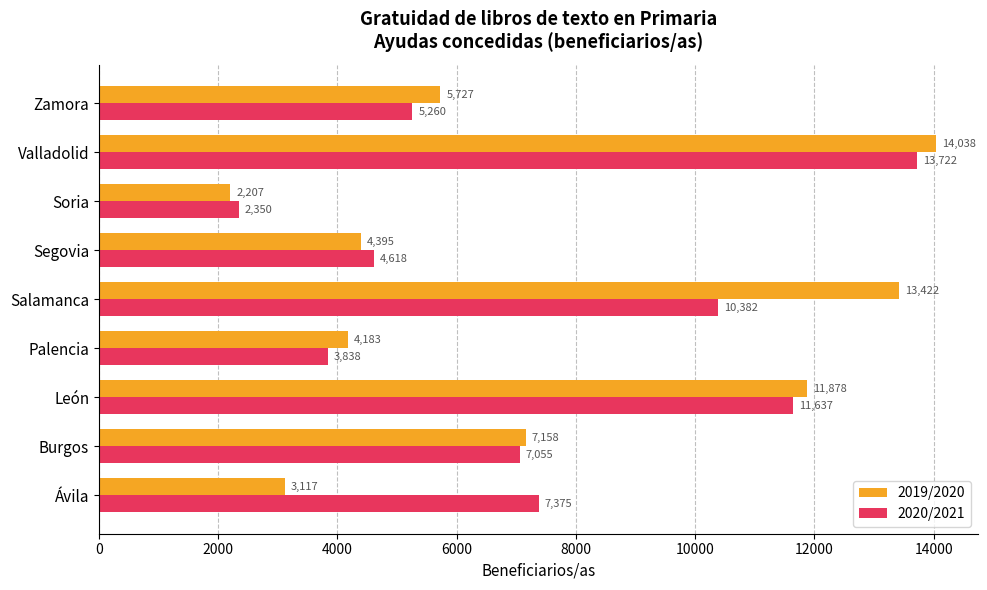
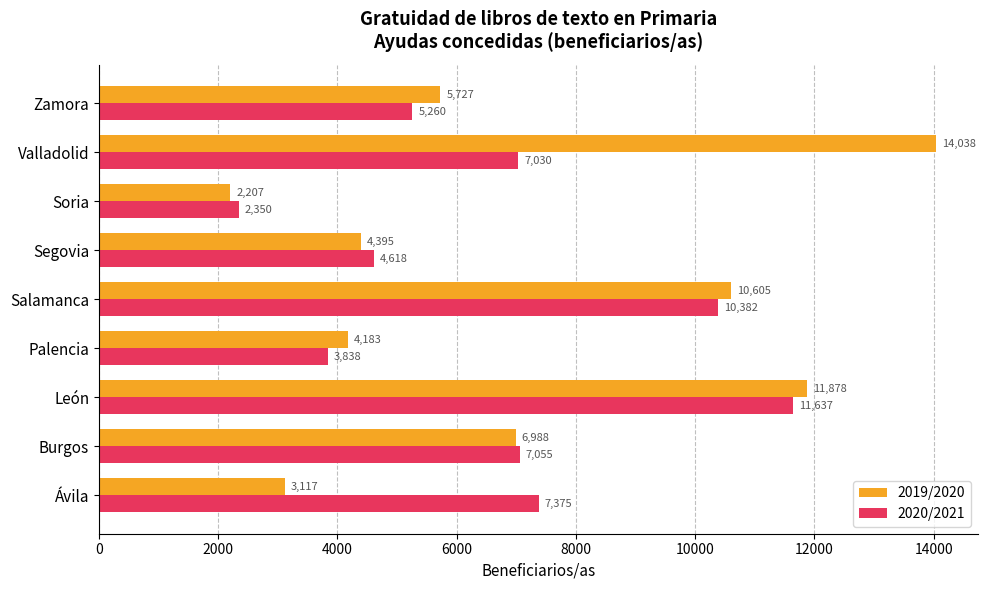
  {
    "2019/2020": {
      "Zamora": "5,727",
      "Valladolid": "14,038",
      "Soria": "2,207",
      "Segovia": "4,395",
-     "Salamanca": "13,422",
+     "Salamanca": "10,605",
      "Palencia": "4,183",
      "León": "11,878",
-     "Burgos": "7,158",
+     "Burgos": "6,988",
      "Ávila": "3,117"
    },
    "2020/2021": {
      "Zamora": "5,260",
-     "Valladolid": "13,722",
+     "Valladolid": "7,030",
      "Soria": "2,350",
      "Segovia": "4,618",
      "Salamanca": "10,382",
      "Palencia": "3,838",
      "León": "11,637",
      "Burgos": "7,055",
      "Ávila": "7,375"
    }
  }
